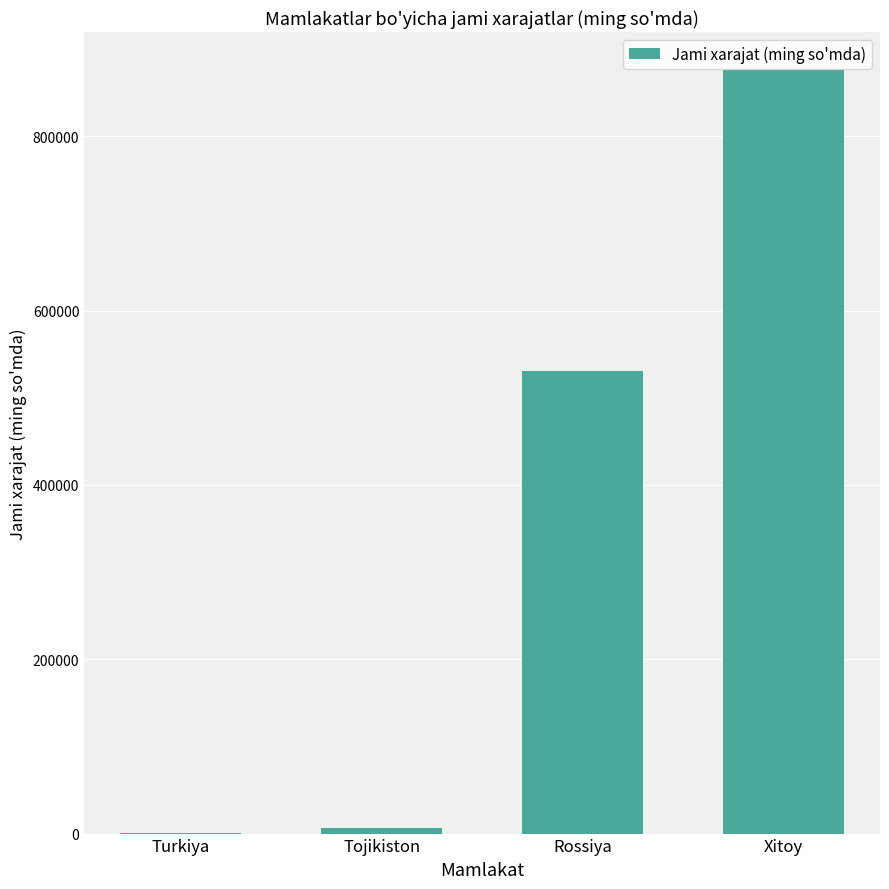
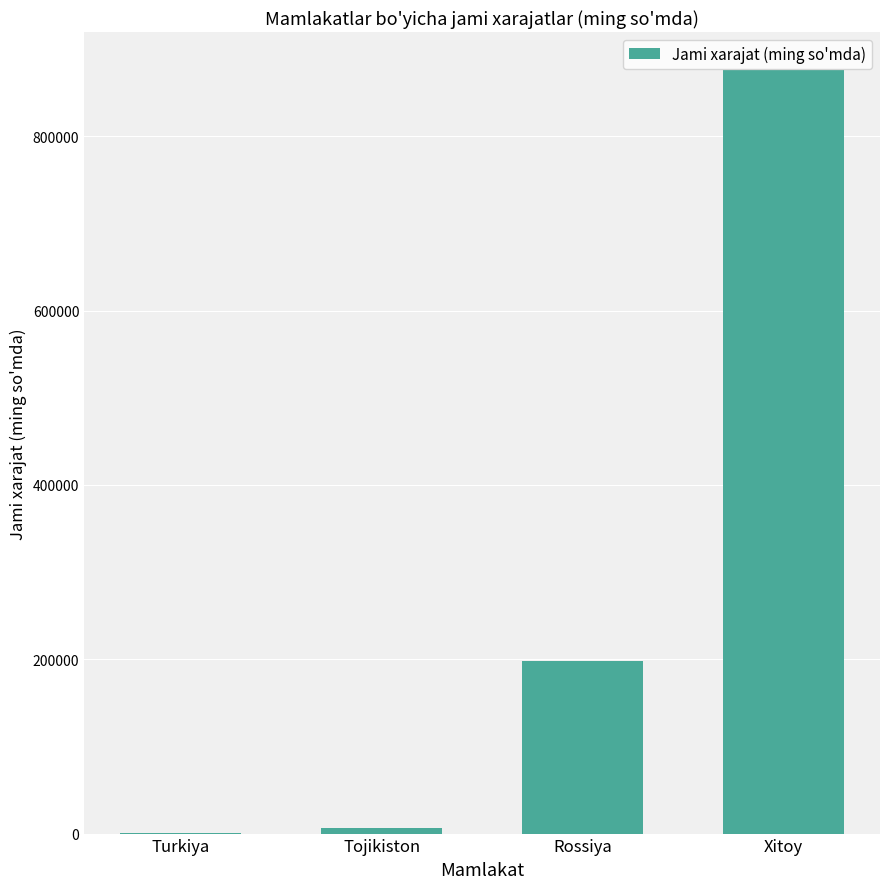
  {
    "Tojikiston": 10000,
-   "Rossiya": 530000,
+   "Rossiya": 200000,
    "Xitoy": 880000
  }
